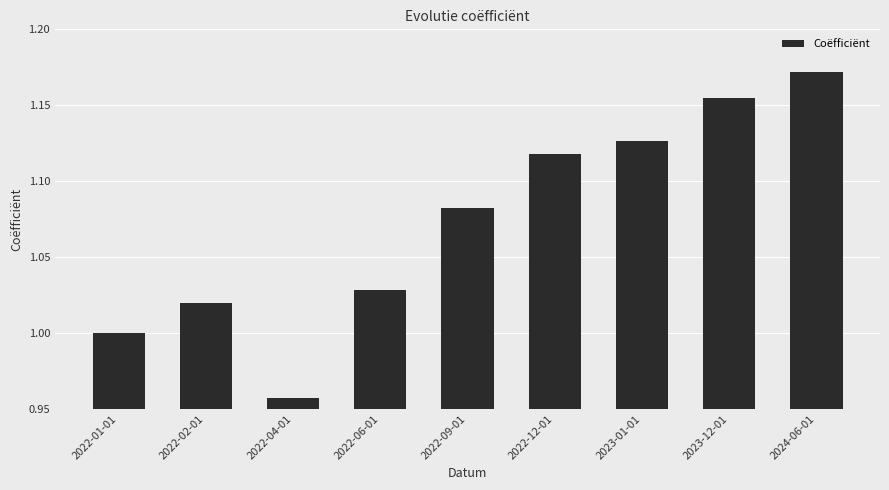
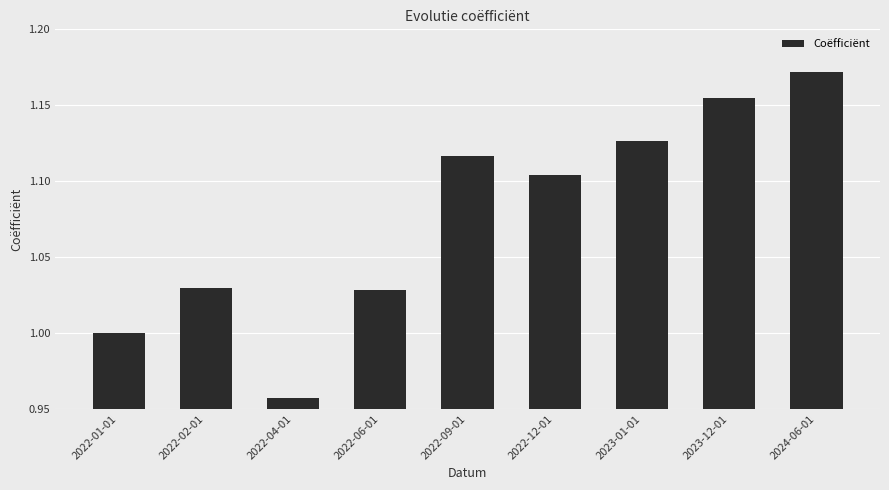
  {
    "2022-01-01": 1.000,
-   "2022-02-01": 1.02,
+   "2022-02-01": 1.03,
    "2022-04-01": 0.957,
    "2022-06-01": 1.029,
-   "2022-09-01": 1.082,
-   "2022-12-01": 1.118,
+   "2022-09-01": 1.117,
+   "2022-12-01": 1.104,
    "2023-01-01": 1.126,
    "2023-12-01": 1.155,
    "2024-06-01": 1.172
  }
